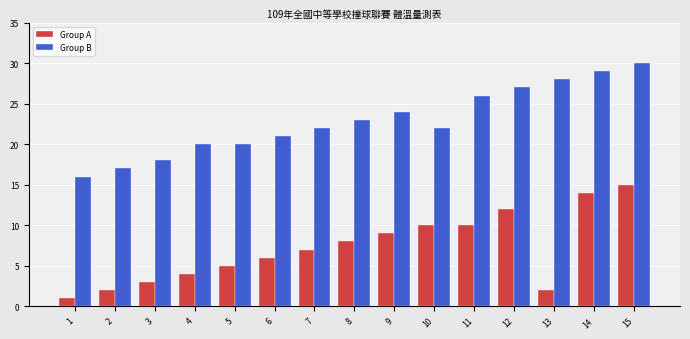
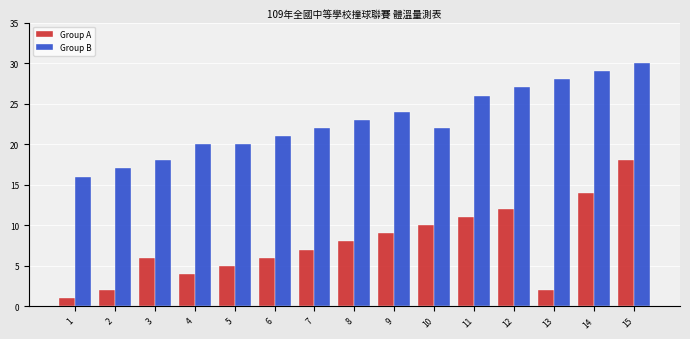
  {
    "Group A": {
      "1": 1,
      "2": 2,
-     "3": 3,
+     "3": 6,
      "4": 4,
      "5": 5,
      "6": 6,
      "7": 7,
      "8": 8,
      "9": 9,
      "10": 10,
-     "11": 10,
+     "11": 11,
      "12": 12,
      "13": 2,
      "14": 14,
-     "15": 15
+     "15": 18
    },
    "Group B": {
      "1": 16,
      "2": 17,
      "3": 18,
      "4": 20,
      "5": 20,
      "6": 21,
      "7": 22,
      "8": 23,
      "9": 24,
      "10": 22,
      "11": 26,
      "12": 27,
      "13": 28,
      "14": 29,
      "15": 30
    }
  }
